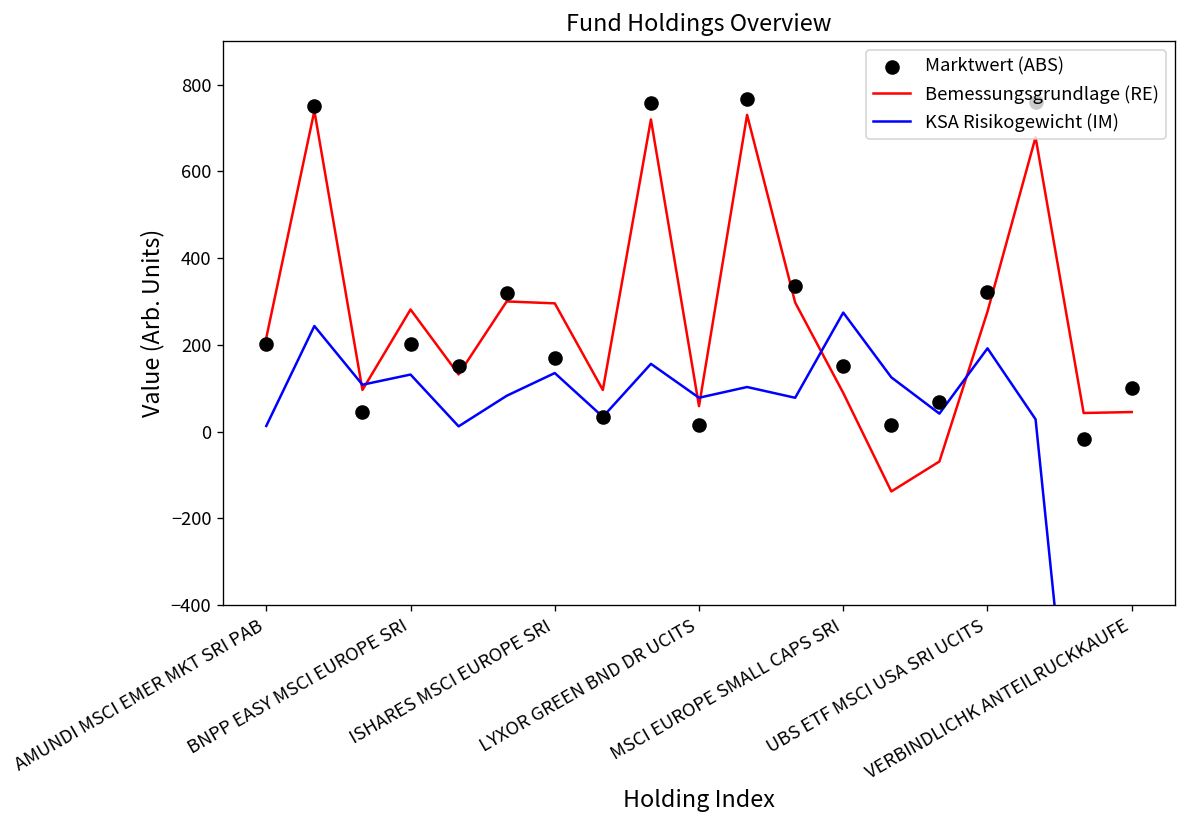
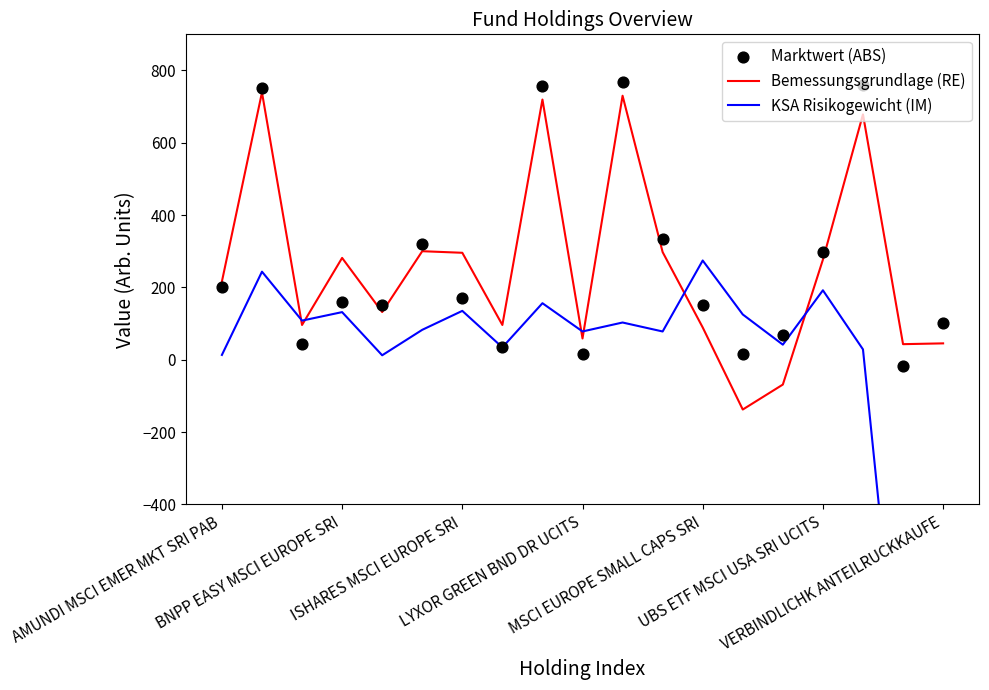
  {
    "Bemessungsgrundlage (RE)": {
      "AMUNDI MSCI EMER MKT SRI PAB": 220,
      "BNPP EASY MSCI EUROPE SRI": 280,
      "ISHARES MSCI EUROPE SRI": 300,
      "LYXOR GREEN BND DR UCITS": 60,
      "MSCI EUROPE SMALL CAPS SRI": 90,
      "UBS ETF MSCI USA SRI UCITS": 280,
      "VERBINDLICHK ANTEILRUCKKAUFE": 50
    },
    "Marktwert (ABS)": {
-     "BNPP EASY MSCI EUROPE SRI": 200,
-     "UBS ETF MSCI USA SRI UCITS": 320
+     "BNPP EASY MSCI EUROPE SRI": 160,
+     "UBS ETF MSCI USA SRI UCITS": 300
    },
    "KSA Risikogewicht (IM)": {
      "AMUNDI MSCI EMER MKT SRI PAB": 10,
      "BNPP EASY MSCI EUROPE SRI": 130,
      "ISHARES MSCI EUROPE SRI": 140,
      "LYXOR GREEN BND DR UCITS": 80,
      "MSCI EUROPE SMALL CAPS SRI": 270,
      "UBS ETF MSCI USA SRI UCITS": 190
    }
  }
